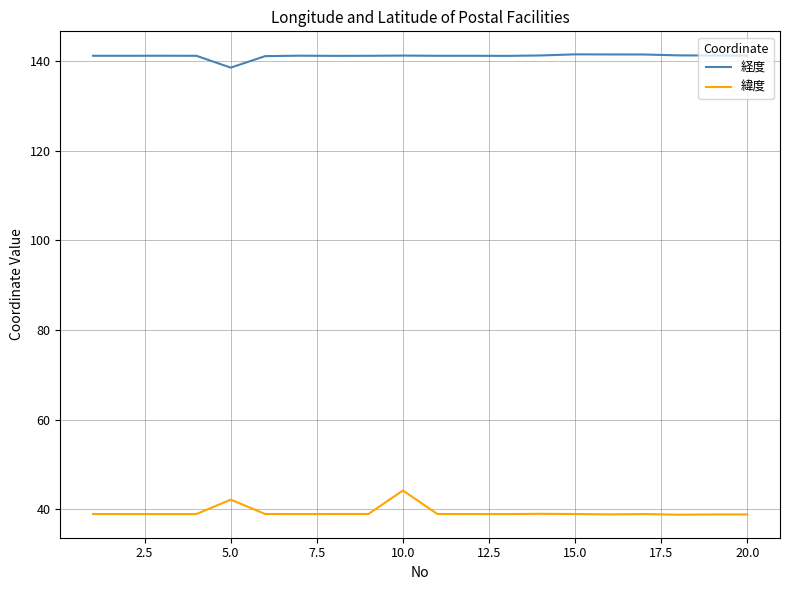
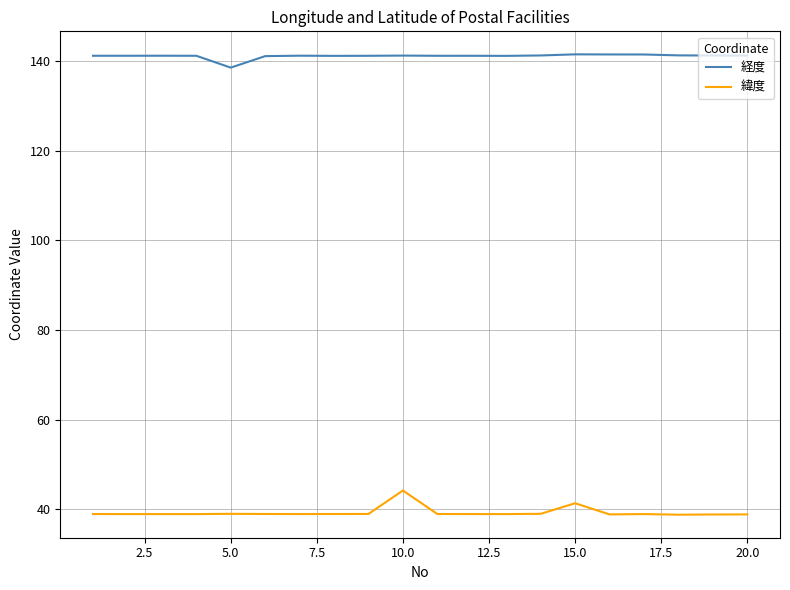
  {
    "経度": {
      "5.0": 138,
      "10.0": 141,
      "15.0": 141
    },
    "緯度": {
-     "5.0": 42,
+     "5.0": 39,
      "10.0": 44,
-     "15.0": 39,
+     "15.0": 41,
      "20.0": 39
    }
  }
